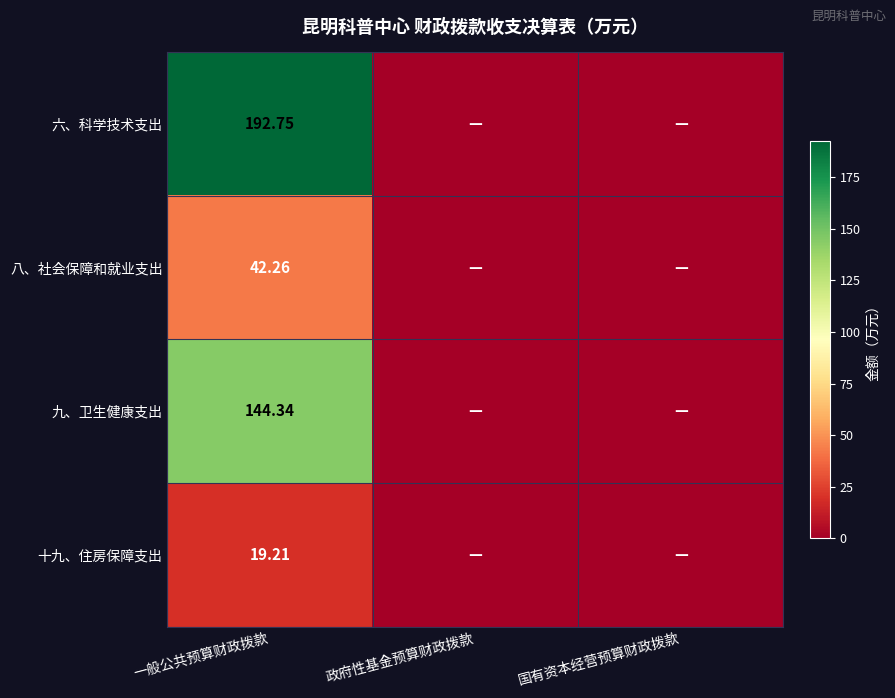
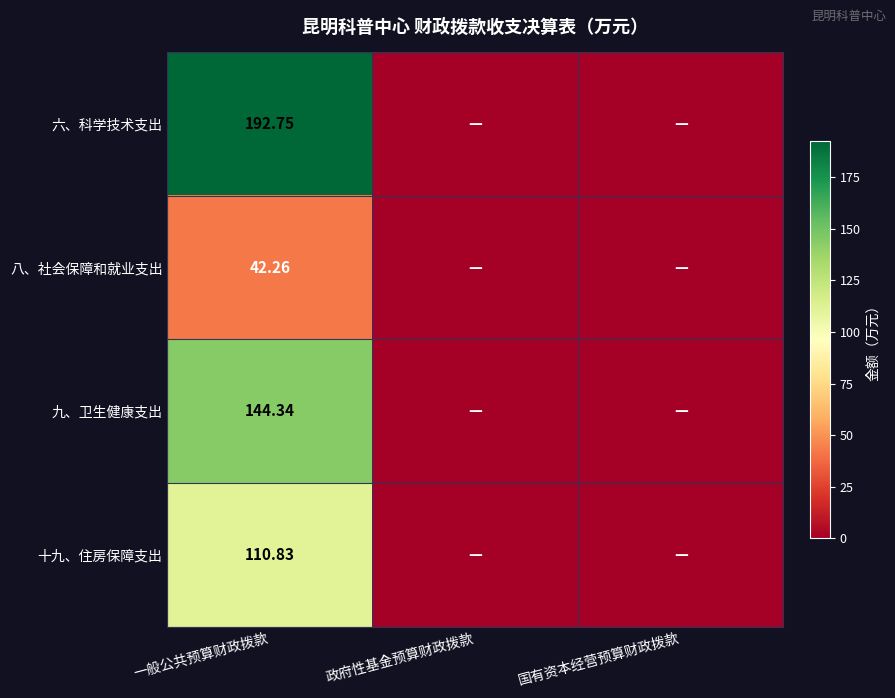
  {
    "六、科学技术支出": {
      "一般公共预算财政拨款": 192.75
    },
    "八、社会保障和就业支出": {
      "一般公共预算财政拨款": 42.26
    },
    "九、卫生健康支出": {
      "一般公共预算财政拨款": 144.34
    },
    "十九、住房保障支出": {
-     "一般公共预算财政拨款": 19.21
+     "一般公共预算财政拨款": 110.83
    }
  }
